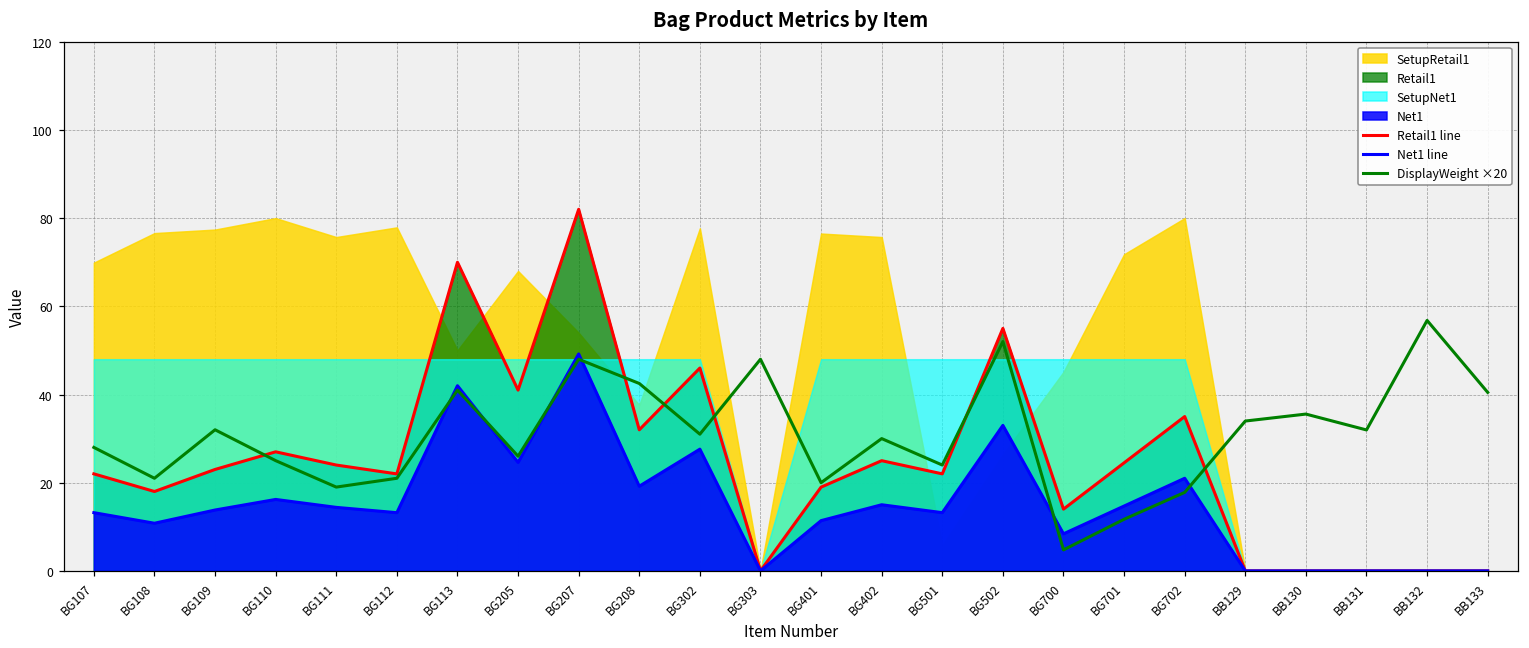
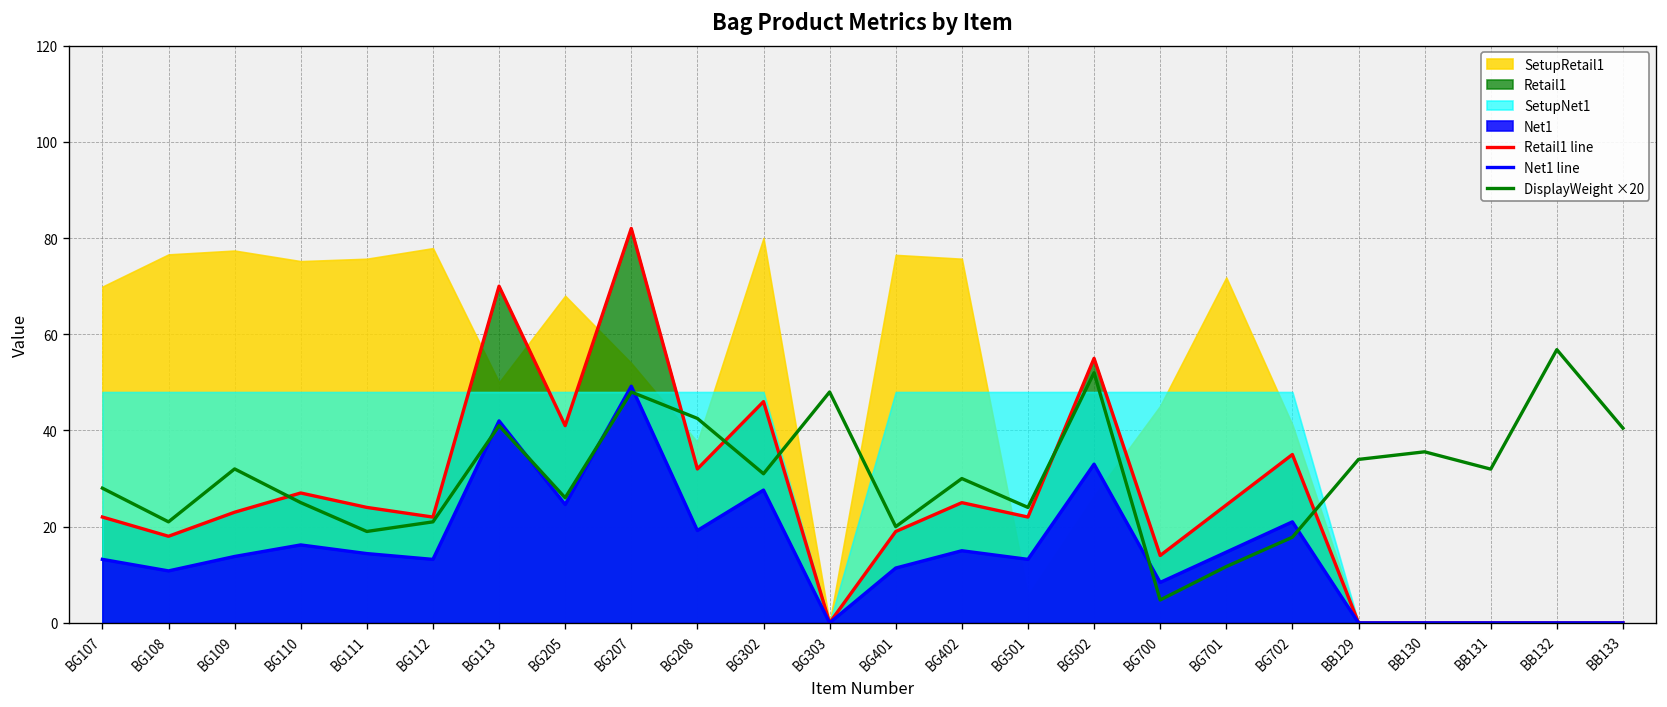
  {
    "SetupRetail1": {
      "BG107": 70,
      "BG108": 77,
      "BG109": 77,
-     "BG110": 80,
+     "BG110": 75,
      "BG111": 76,
      "BG112": 78,
      "BG113": 50,
      "BG205": 68,
      "BG207": 54,
      "BG208": 38,
-     "BG302": 78,
+     "BG302": 80,
      "BG401": 77,
      "BG402": 76,
      "BG501": 6,
      "BG502": 26,
      "BG700": 45,
      "BG701": 72,
-     "BG702": 80
+     "BG702": 41
    },
    "SetupNet1": {
      "BG107": 48,
      "BG108": 48,
      "BG109": 48,
      "BG110": 48,
      "BG111": 48,
      "BG112": 48,
      "BG113": 48,
      "BG205": 48,
      "BG208": 48,
      "BG302": 48,
      "BG401": 48,
      "BG402": 48,
      "BG501": 48,
      "BG502": 48,
      "BG700": 48,
      "BG701": 48,
      "BG702": 48
    },
    "Net1": {
      "BG107": 13,
      "BG108": 11,
      "BG109": 14,
      "BG110": 16,
      "BG111": 14,
      "BG112": 13,
      "BG113": 42,
      "BG205": 25,
      "BG207": 49,
      "BG208": 19,
      "BG302": 28,
      "BG401": 11,
      "BG402": 15,
      "BG501": 13,
      "BG502": 33,
      "BG700": 8,
      "BG701": 15,
      "BG702": 21
    }
  }
